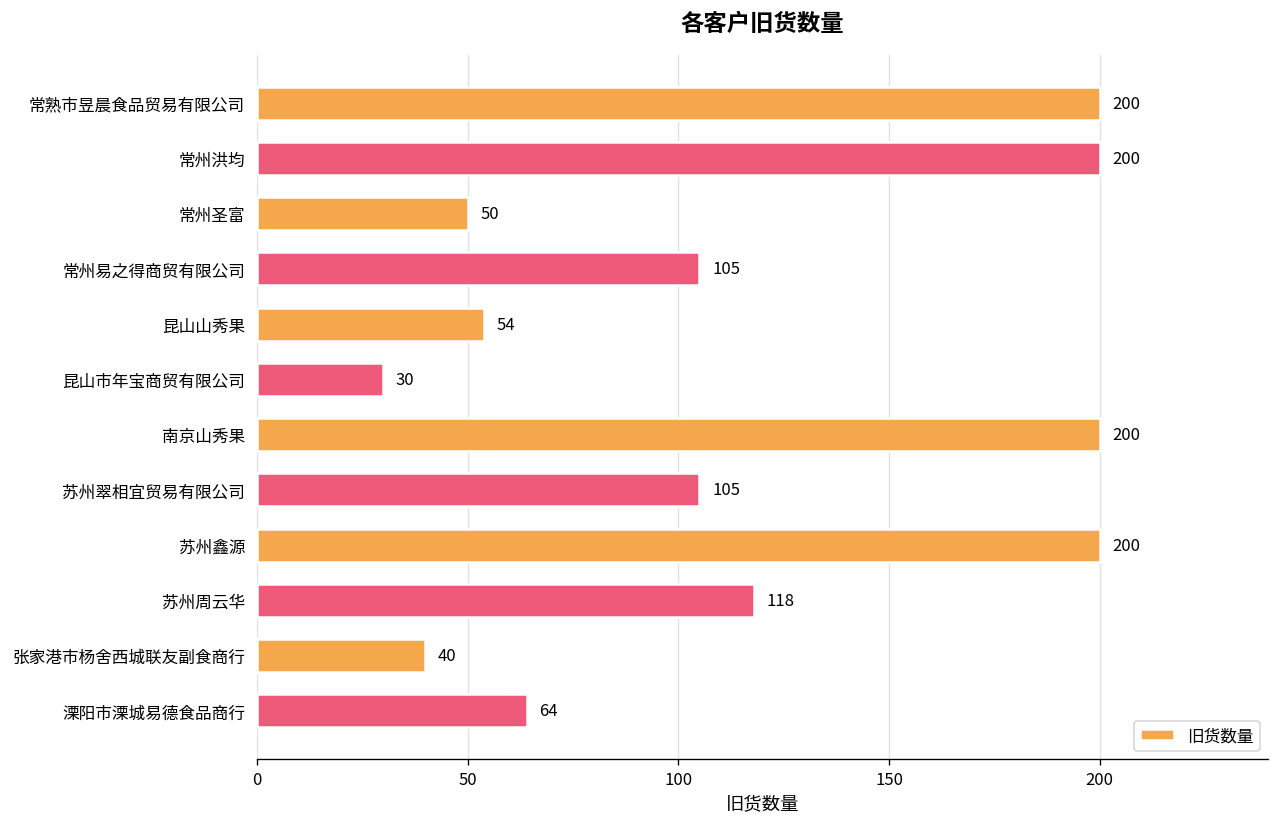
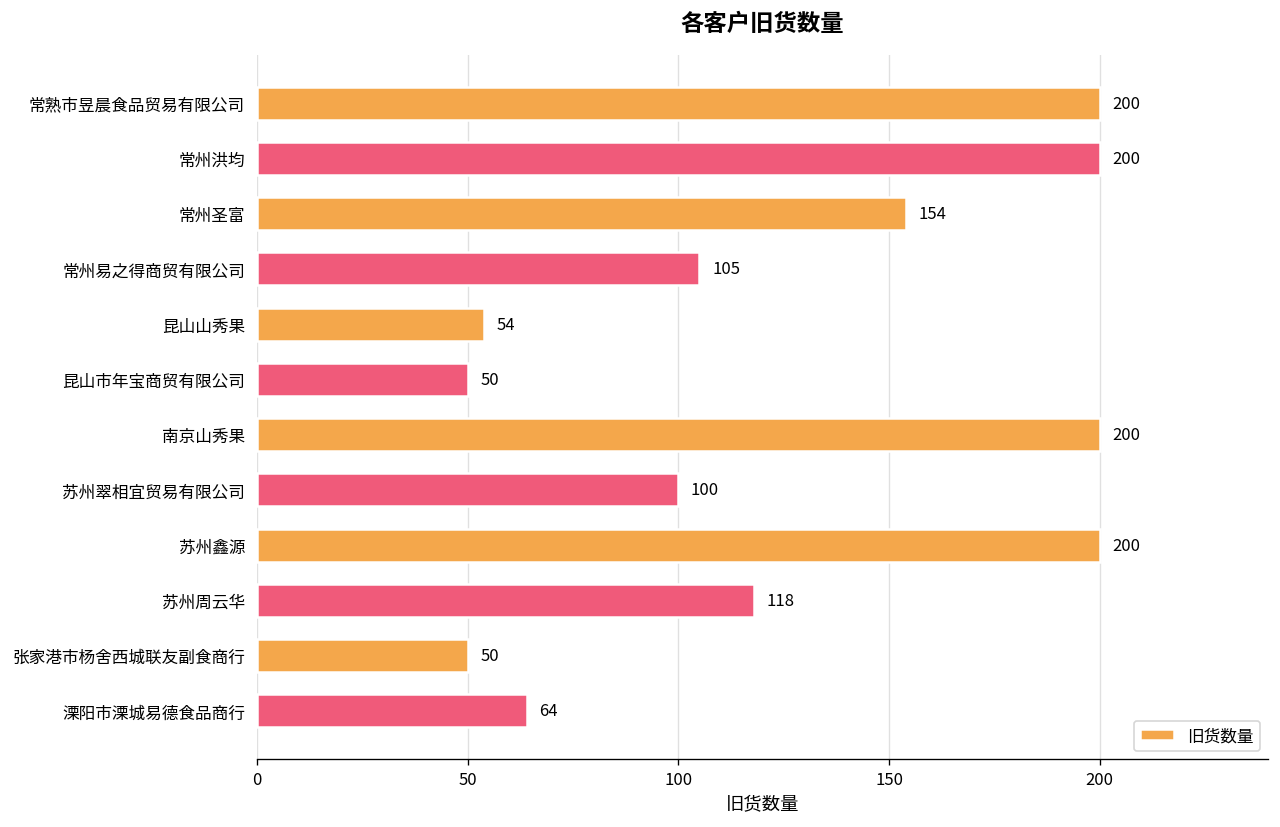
  {
    "常熟市昱晨食品贸易有限公司": 200,
    "常州洪均": 200,
-   "常州圣富": 50,
+   "常州圣富": 154,
    "常州易之得商贸有限公司": 105,
    "昆山山秀果": 54,
-   "昆山市年宝商贸有限公司": 30,
+   "昆山市年宝商贸有限公司": 50,
    "南京山秀果": 200,
-   "苏州翠相宜贸易有限公司": 105,
+   "苏州翠相宜贸易有限公司": 100,
    "苏州鑫源": 200,
    "苏州周云华": 118,
-   "张家港市杨舍西城联友副食商行": 40,
+   "张家港市杨舍西城联友副食商行": 50,
    "溧阳市溧城易德食品商行": 64
  }
